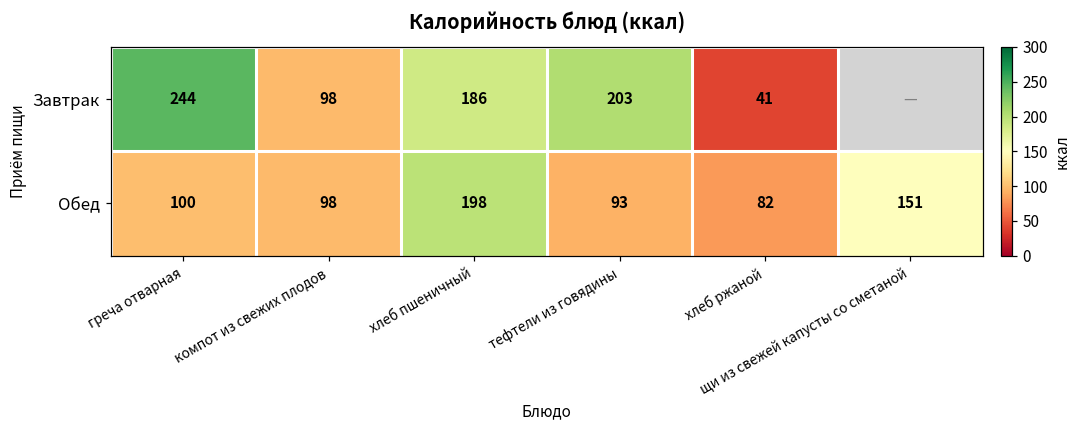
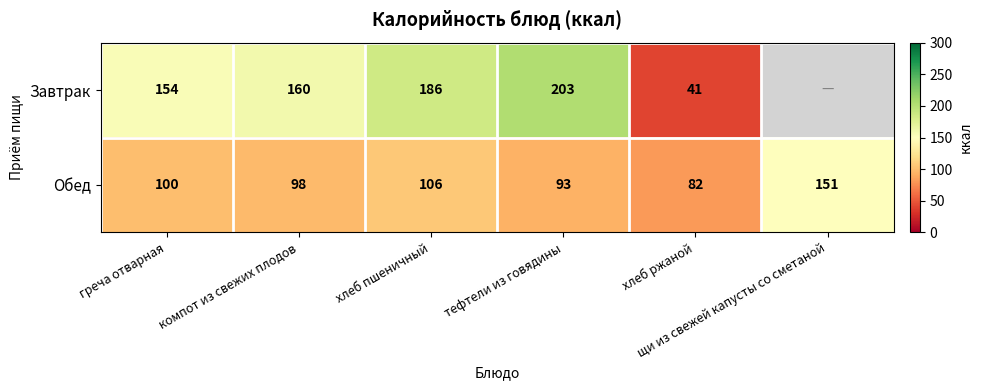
  {
    "Завтрак": {
-     "греча отварная": 244,
-     "компот из свежих плодов": 98,
+     "греча отварная": 154,
+     "компот из свежих плодов": 160,
      "хлеб пшеничный": 186,
      "тефтели из говядины": 203,
      "хлеб ржаной": 41
    },
    "Обед": {
      "греча отварная": 100,
      "компот из свежих плодов": 98,
-     "хлеб пшеничный": 198,
+     "хлеб пшеничный": 106,
      "тефтели из говядины": 93,
      "хлеб ржаной": 82,
      "щи из свежей капусты со сметаной": 151
    }
  }
